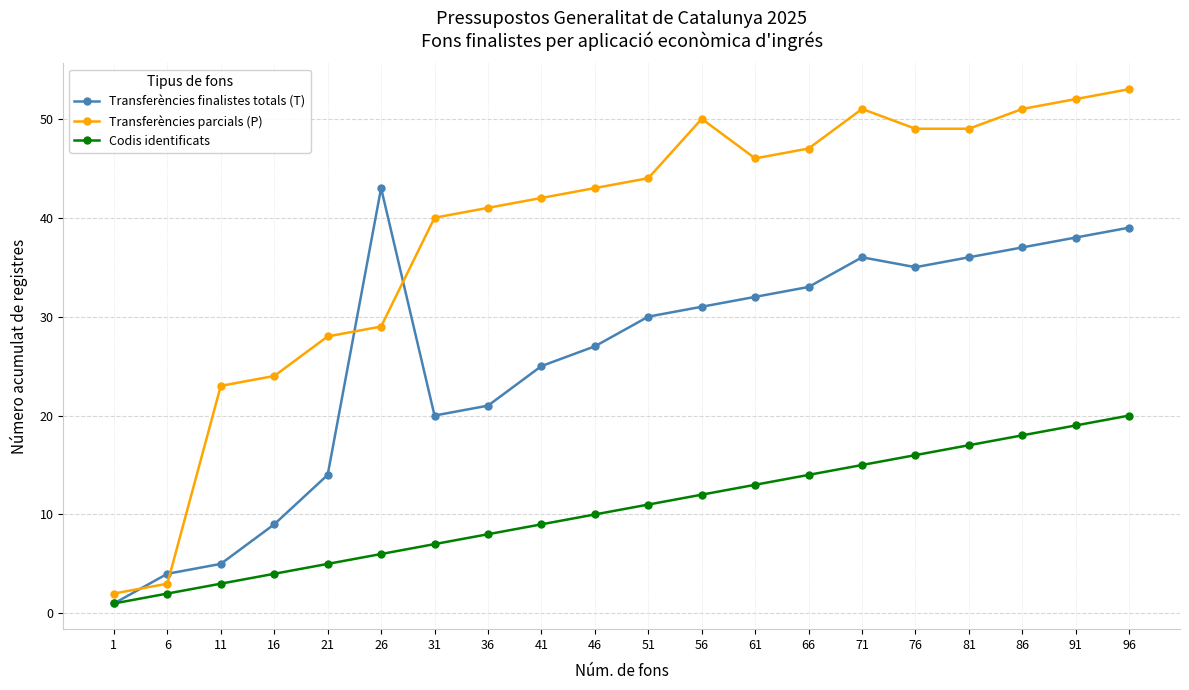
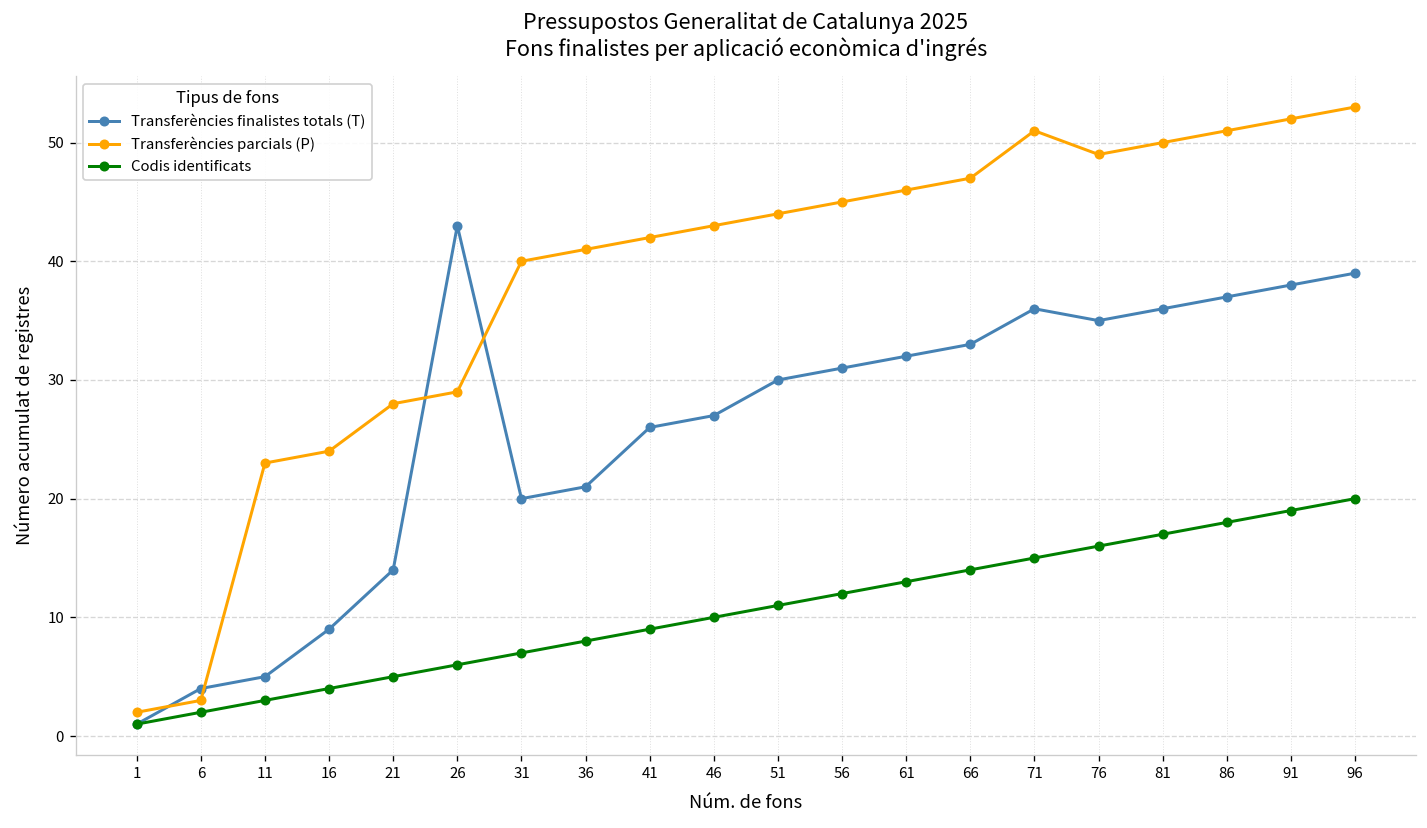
  {
    "Transferències finalistes totals (T)": {
      "6": 4,
      "11": 5,
      "16": 9,
      "21": 14,
      "26": 43,
      "31": 20,
      "36": 21,
-     "41": 25,
+     "41": 26,
      "46": 27,
      "51": 30,
      "56": 31,
      "61": 32,
      "66": 33,
      "71": 36,
      "76": 35,
      "81": 36,
      "86": 37,
      "91": 38,
      "96": 39
    },
    "Transferències parcials (P)": {
      "1": 2,
      "6": 3,
      "11": 23,
      "16": 24,
      "21": 28,
      "26": 29,
      "31": 40,
      "36": 41,
      "41": 42,
      "46": 43,
      "51": 44,
-     "56": 50,
+     "56": 45,
      "61": 46,
      "66": 47,
      "71": 51,
      "76": 49,
-     "81": 49,
+     "81": 50,
      "86": 51,
      "91": 52,
      "96": 53
    },
    "Codis identificats": {
      "6": 2,
      "11": 3,
      "16": 4,
      "21": 5,
      "26": 6,
      "31": 7,
      "36": 8,
      "41": 9,
      "46": 10,
      "51": 11,
      "56": 12,
      "61": 13,
      "66": 14,
      "71": 15,
      "76": 16,
      "81": 17,
      "86": 18,
      "91": 19,
      "96": 20
    }
  }
